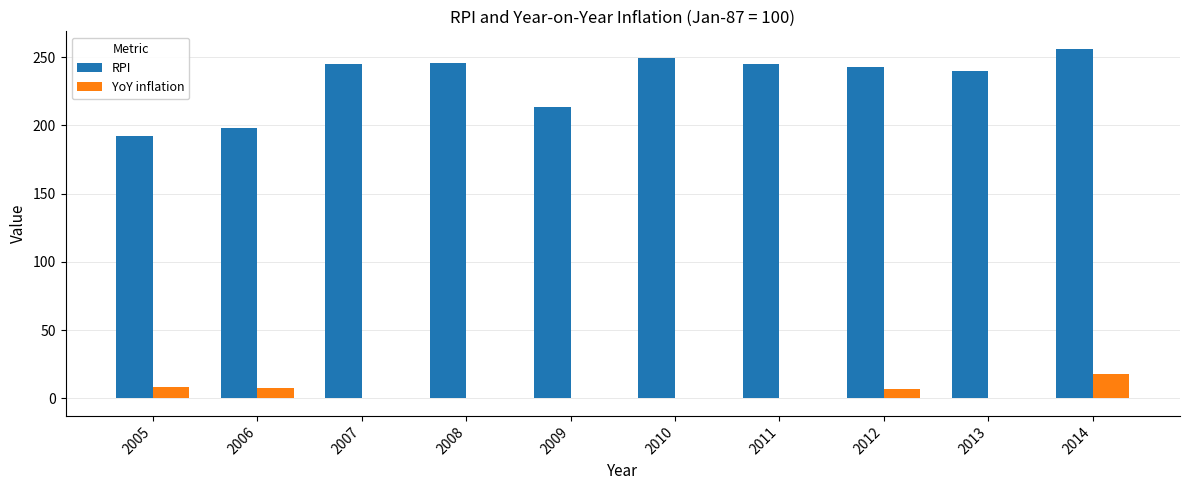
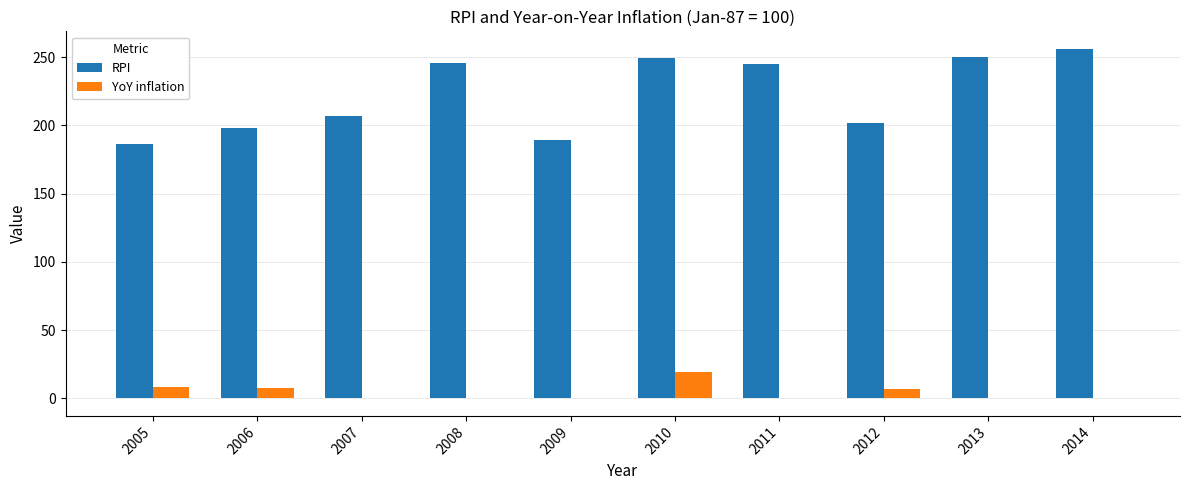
  {
    "RPI": {
-     "2005": 192,
+     "2005": 186,
      "2006": 198,
-     "2007": 245,
+     "2007": 207,
      "2008": 246,
-     "2009": 214,
+     "2009": 189,
      "2010": 249,
      "2011": 245,
-     "2012": 243,
-     "2013": 240,
+     "2012": 202,
+     "2013": 250,
      "2014": 256
    },
    "YoY inflation": {
      "2005": 8,
      "2006": 7,
-     "2010": 0,
+     "2010": 19,
      "2012": 7,
-     "2014": 18
+     "2014": 0
    }
  }
